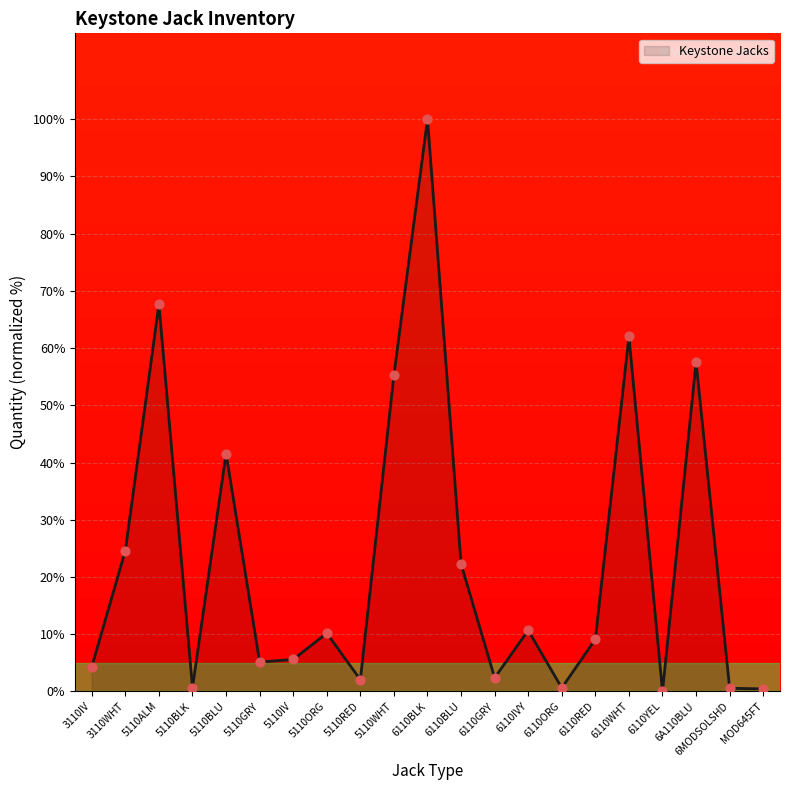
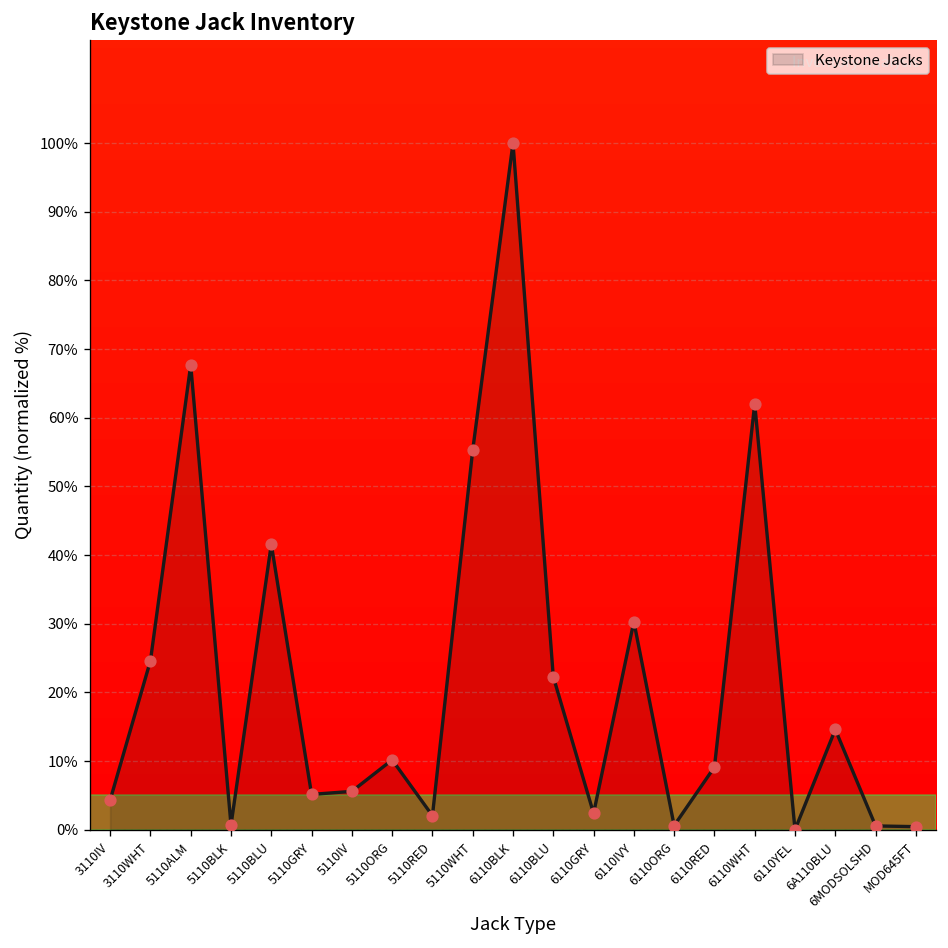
  {
    "3110WHT": "25%",
    "5110ALM": "68%",
    "5110BLU": "42%",
    "5110GRY": "5%",
    "5110IV": "6%",
    "5110ORG": "10%",
    "5110WHT": "55%",
    "6110BLK": "100%",
    "6110BLU": "22%",
-   "6110IVY": "11%",
+   "6110IVY": "30%",
    "6110RED": "9%",
    "6110WHT": "62%",
-   "6A110BLU": "58%"
+   "6A110BLU": "15%"
  }
